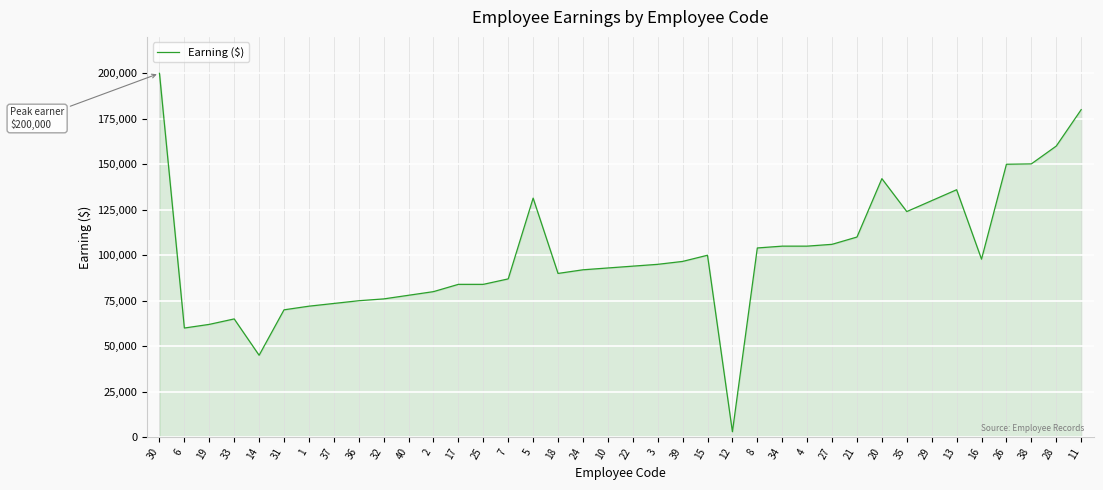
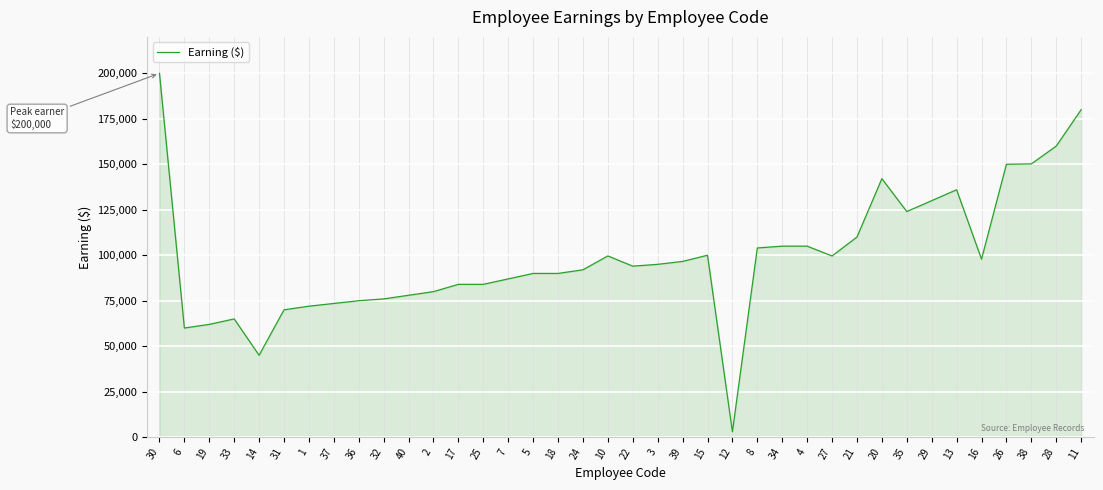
  {
    "6": "60,000",
    "19": "62,000",
    "33": "65,000",
    "14": "45,000",
    "31": "70,000",
    "1": "72,000",
    "37": "74,000",
    "36": "75,000",
    "32": "76,000",
    "40": "78,000",
    "2": "80,000",
    "17": "84,000",
    "25": "84,000",
    "7": "87,000",
-   "5": "131,000",
+   "5": "90,000",
    "18": "90,000",
    "24": "92,000",
-   "10": "93,000",
+   "10": "100,000",
    "22": "94,000",
    "3": "95,000",
    "39": "97,000",
    "15": "100,000",
    "12": "3,000",
    "8": "104,000",
    "34": "105,000",
    "4": "105,000",
-   "27": "106,000",
+   "27": "100,000",
    "21": "110,000",
    "20": "142,000",
    "35": "124,000",
    "29": "130,000",
    "13": "136,000",
    "16": "98,000",
    "26": "150,000",
    "38": "150,000",
    "28": "160,000",
    "11": "180,000"
  }
